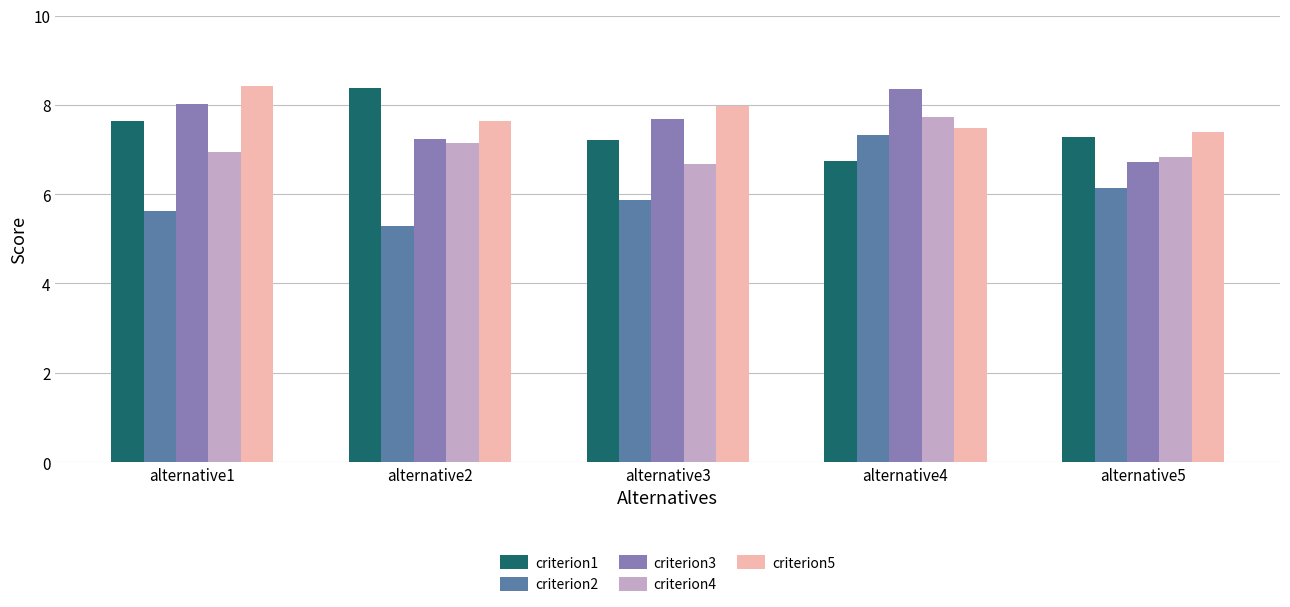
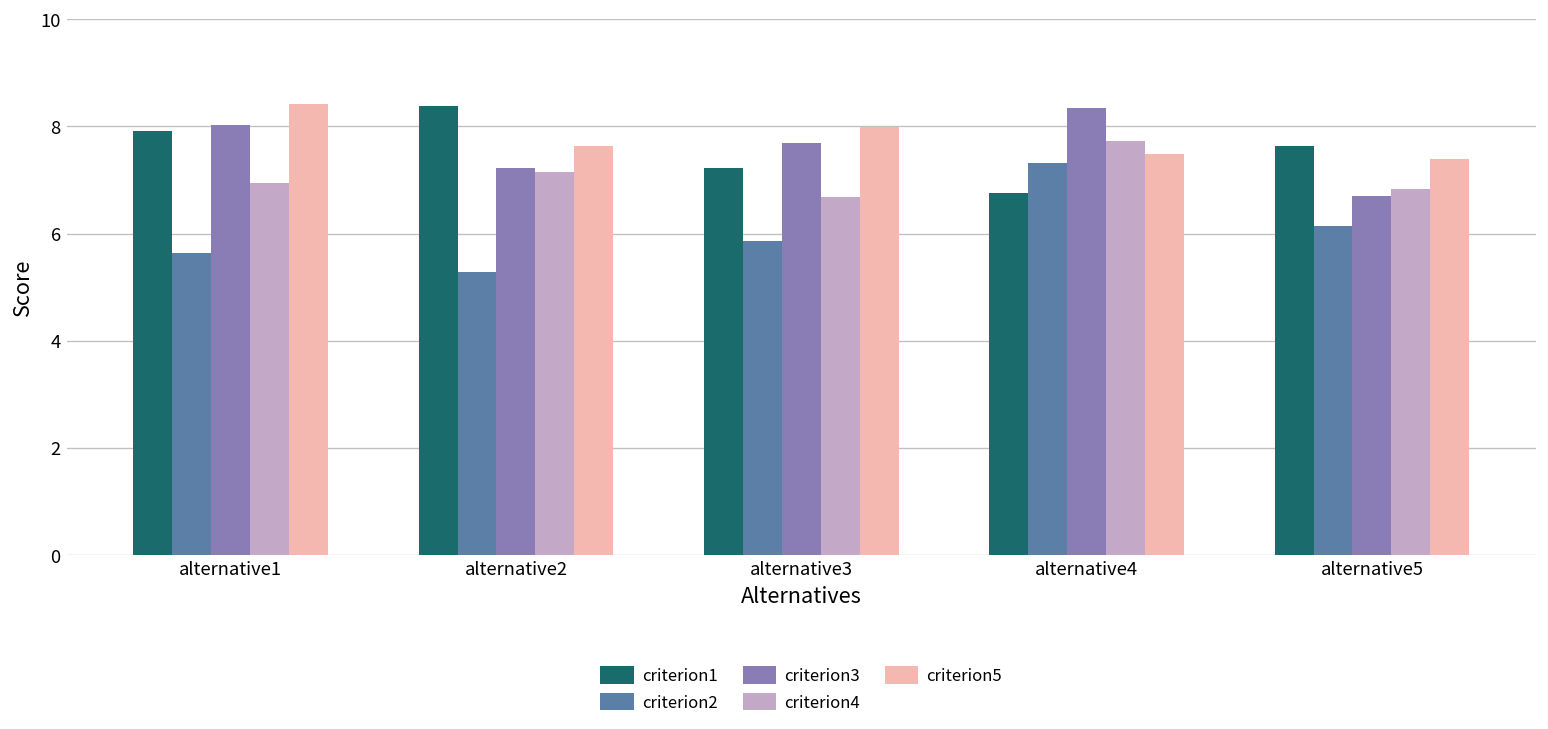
  {
    "criterion1": {
-     "alternative1": 7.6,
+     "alternative1": 7.9,
      "alternative2": 8.4,
      "alternative3": 7.2,
      "alternative4": 6.8,
-     "alternative5": 7.3
+     "alternative5": 7.6
    }
  }
